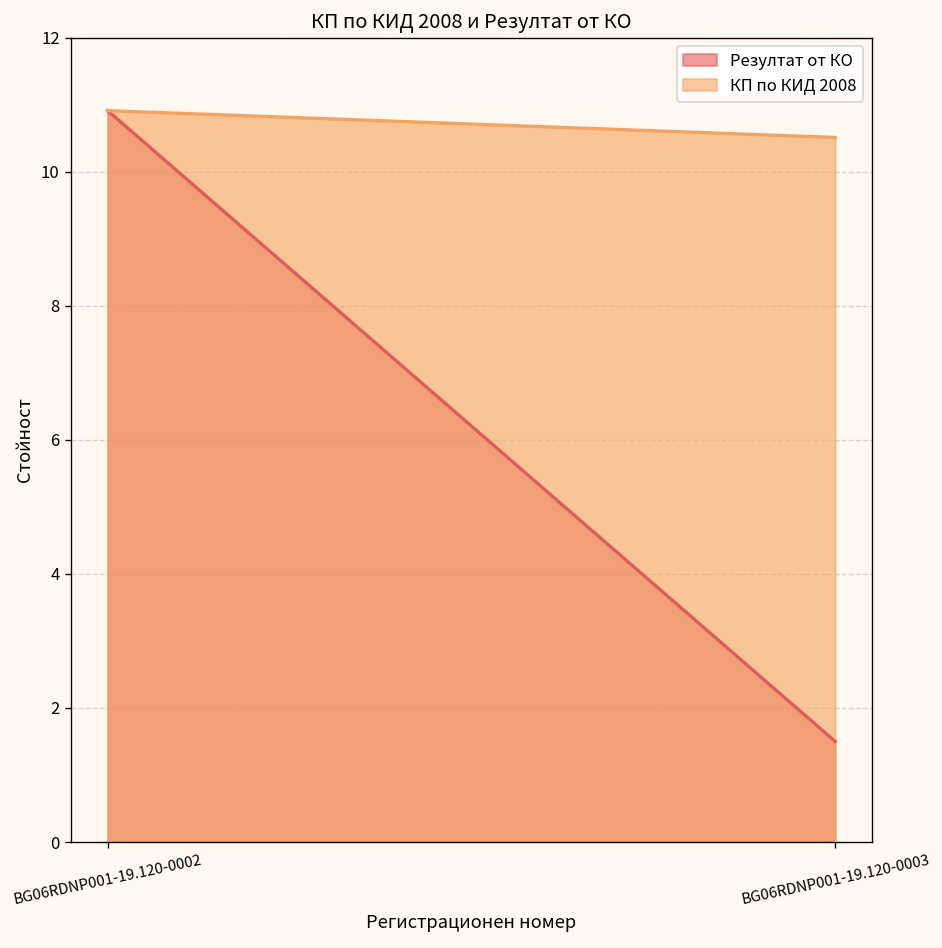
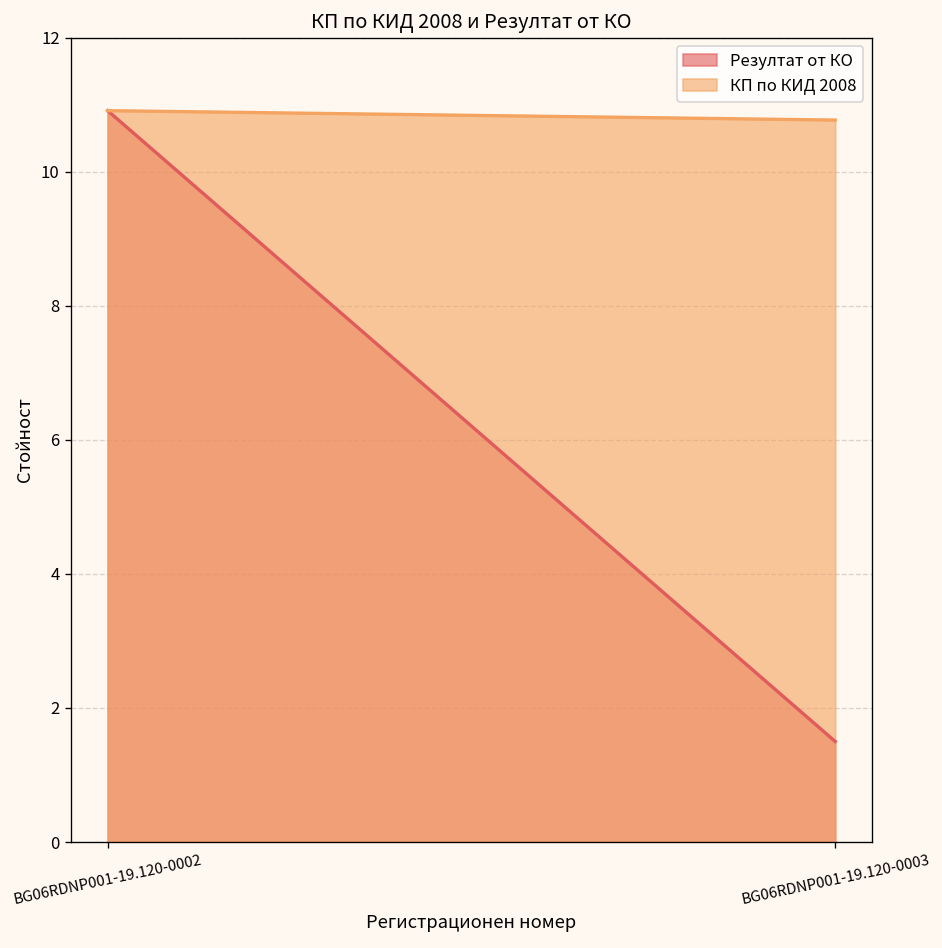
  {
    "Резултат от КО": {
      "BG06RDNP001-19.120-0003": 1.5
    },
    "КП по КИД 2008": {
-     "BG06RDNP001-19.120-0003": 10.5
+     "BG06RDNP001-19.120-0003": 10.8
    }
  }
